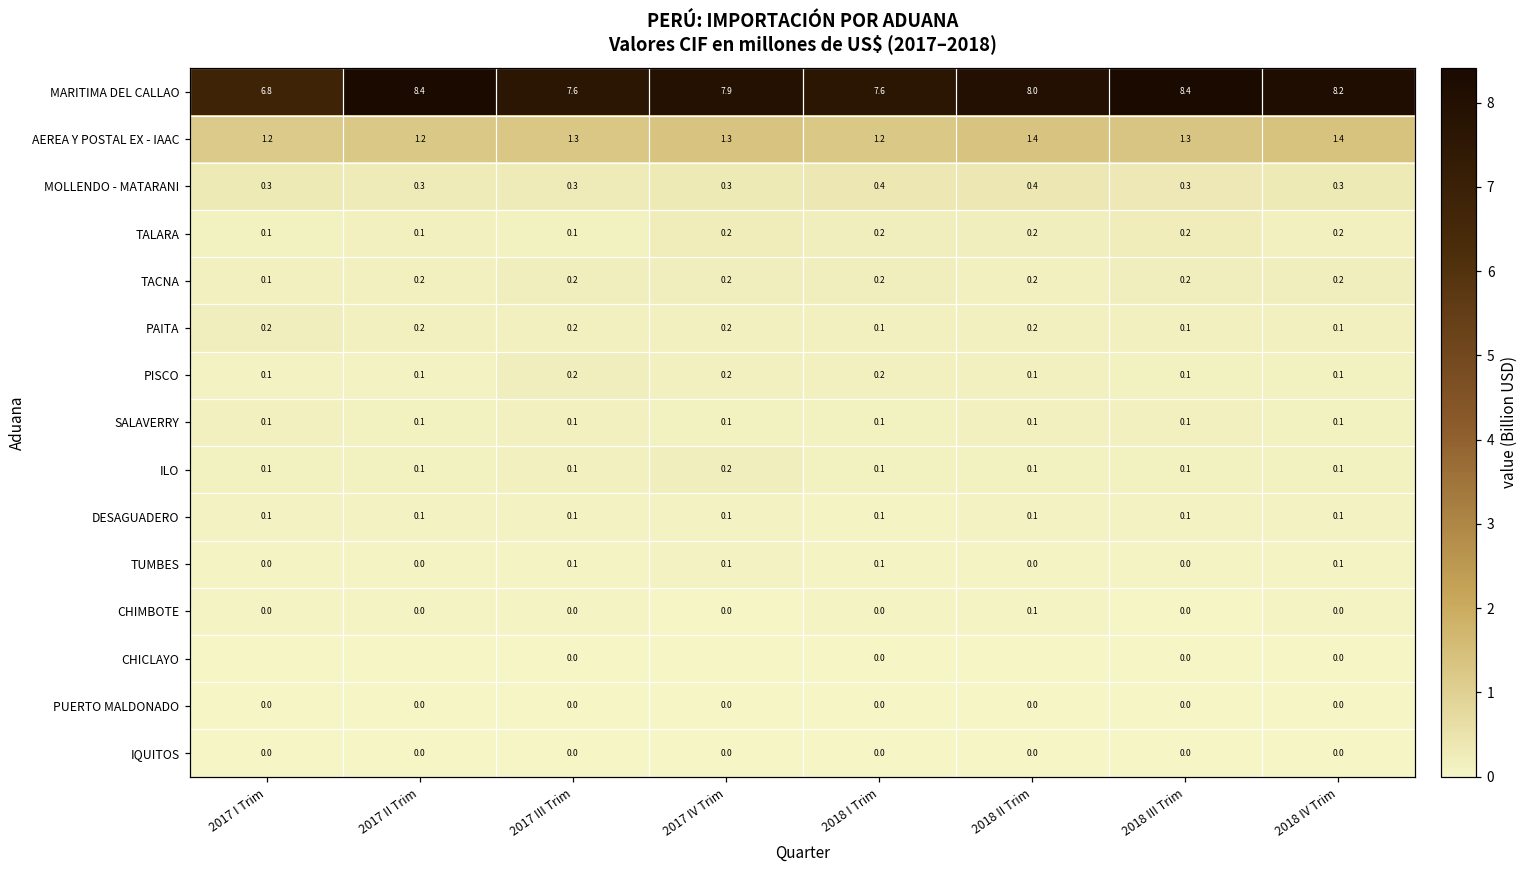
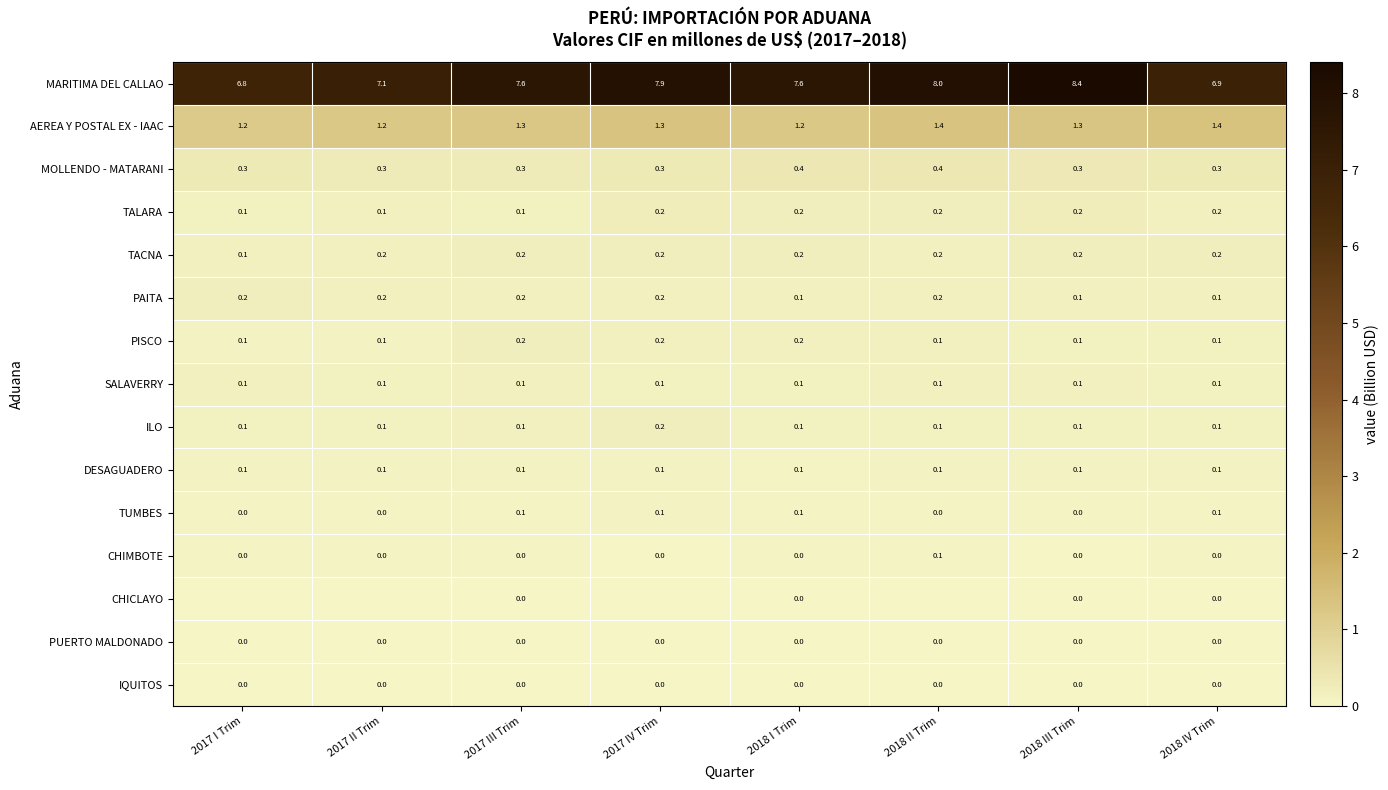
  {
    "MARITIMA DEL CALLAO": {
      "2017 I Trim": 6.8,
-     "2017 II Trim": 8.4,
+     "2017 II Trim": 7.1,
      "2017 III Trim": 7.6,
      "2017 IV Trim": 7.9,
      "2018 I Trim": 7.6,
      "2018 II Trim": 8.0,
      "2018 III Trim": 8.4,
-     "2018 IV Trim": 8.2
+     "2018 IV Trim": 6.9
    },
    "AEREA Y POSTAL EX - IAAC": {
      "2017 I Trim": 1.2,
      "2017 II Trim": 1.2,
      "2017 III Trim": 1.3,
      "2017 IV Trim": 1.3,
      "2018 I Trim": 1.2,
      "2018 II Trim": 1.4,
      "2018 III Trim": 1.3,
      "2018 IV Trim": 1.4
    },
    "MOLLENDO - MATARANI": {
      "2017 I Trim": 0.3,
      "2017 II Trim": 0.3,
      "2017 III Trim": 0.3,
      "2017 IV Trim": 0.3,
      "2018 I Trim": 0.4,
      "2018 II Trim": 0.4,
      "2018 III Trim": 0.3,
      "2018 IV Trim": 0.3
    },
    "TALARA": {
      "2017 I Trim": 0.1,
      "2017 II Trim": 0.1,
      "2017 III Trim": 0.1,
      "2017 IV Trim": 0.2,
      "2018 I Trim": 0.2,
      "2018 II Trim": 0.2,
      "2018 III Trim": 0.2,
      "2018 IV Trim": 0.2
    },
    "TACNA": {
      "2017 I Trim": 0.1,
      "2017 II Trim": 0.2,
      "2017 III Trim": 0.2,
      "2017 IV Trim": 0.2,
      "2018 I Trim": 0.2,
      "2018 II Trim": 0.2,
      "2018 III Trim": 0.2,
      "2018 IV Trim": 0.2
    },
    "PAITA": {
      "2017 I Trim": 0.2,
      "2017 II Trim": 0.2,
      "2017 III Trim": 0.2,
      "2017 IV Trim": 0.2,
      "2018 I Trim": 0.1,
      "2018 II Trim": 0.2,
      "2018 III Trim": 0.1,
      "2018 IV Trim": 0.1
    },
    "PISCO": {
      "2017 I Trim": 0.1,
      "2017 II Trim": 0.1,
      "2017 III Trim": 0.2,
      "2017 IV Trim": 0.2,
      "2018 I Trim": 0.2,
      "2018 II Trim": 0.1,
      "2018 III Trim": 0.1,
      "2018 IV Trim": 0.1
    },
    "SALAVERRY": {
      "2017 I Trim": 0.1,
      "2017 II Trim": 0.1,
      "2017 III Trim": 0.1,
      "2017 IV Trim": 0.1,
      "2018 I Trim": 0.1,
      "2018 II Trim": 0.1,
      "2018 III Trim": 0.1,
      "2018 IV Trim": 0.1
    },
    "ILO": {
      "2017 I Trim": 0.1,
      "2017 II Trim": 0.1,
      "2017 III Trim": 0.1,
      "2017 IV Trim": 0.2,
      "2018 I Trim": 0.1,
      "2018 II Trim": 0.1,
      "2018 III Trim": 0.1,
      "2018 IV Trim": 0.1
    },
    "DESAGUADERO": {
      "2017 I Trim": 0.1,
      "2017 II Trim": 0.1,
      "2017 III Trim": 0.1,
      "2017 IV Trim": 0.1,
      "2018 I Trim": 0.1,
      "2018 II Trim": 0.1,
      "2018 III Trim": 0.1,
      "2018 IV Trim": 0.1
    },
    "TUMBES": {
      "2017 I Trim": 0.0,
      "2017 II Trim": 0.0,
      "2017 III Trim": 0.1,
      "2017 IV Trim": 0.1,
      "2018 I Trim": 0.1,
      "2018 II Trim": 0.0,
      "2018 III Trim": 0.0,
      "2018 IV Trim": 0.1
    },
    "CHIMBOTE": {
      "2017 I Trim": 0.0,
      "2017 II Trim": 0.0,
      "2017 III Trim": 0.0,
      "2017 IV Trim": 0.0,
      "2018 I Trim": 0.0,
      "2018 II Trim": 0.1,
      "2018 III Trim": 0.0,
      "2018 IV Trim": 0.0
    },
    "CHICLAYO": {
      "2017 III Trim": 0.0,
      "2018 I Trim": 0.0,
      "2018 III Trim": 0.0,
      "2018 IV Trim": 0.0
    },
    "PUERTO MALDONADO": {
      "2017 I Trim": 0.0,
      "2017 II Trim": 0.0,
      "2017 III Trim": 0.0,
      "2017 IV Trim": 0.0,
      "2018 I Trim": 0.0,
      "2018 II Trim": 0.0,
      "2018 III Trim": 0.0,
      "2018 IV Trim": 0.0
    },
    "IQUITOS": {
      "2017 I Trim": 0.0,
      "2017 II Trim": 0.0,
      "2017 III Trim": 0.0,
      "2017 IV Trim": 0.0,
      "2018 I Trim": 0.0,
      "2018 II Trim": 0.0,
      "2018 III Trim": 0.0,
      "2018 IV Trim": 0.0
    }
  }
